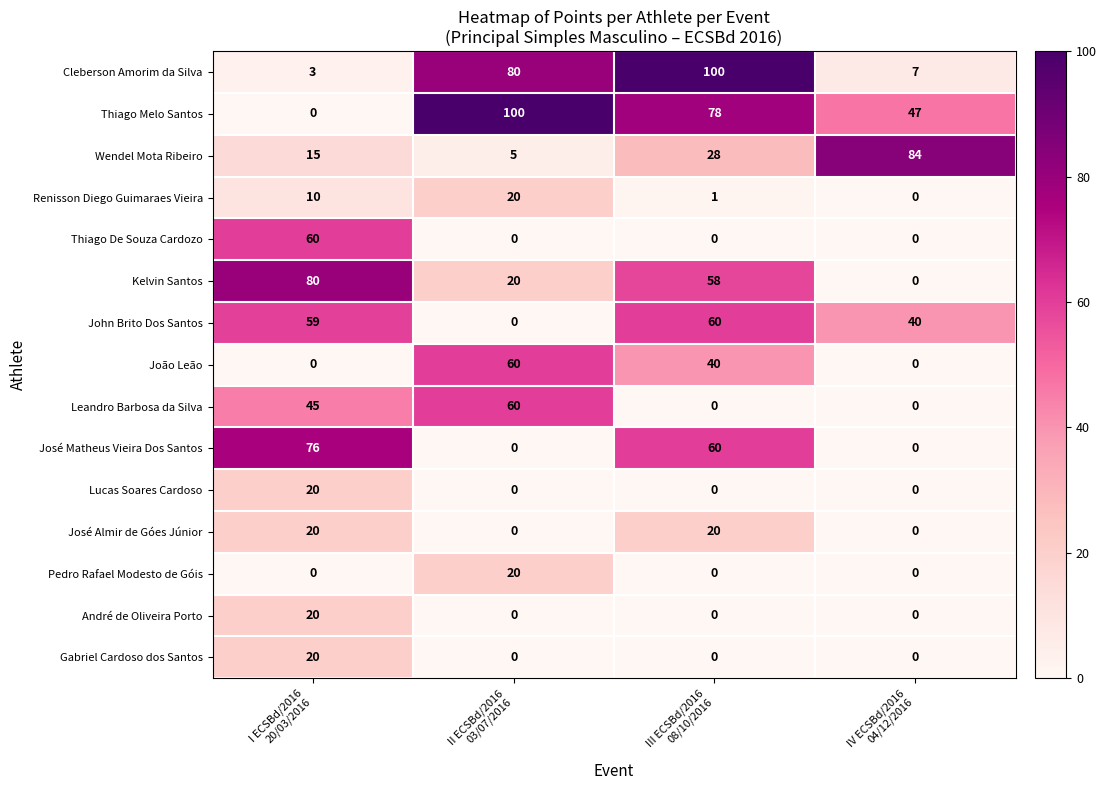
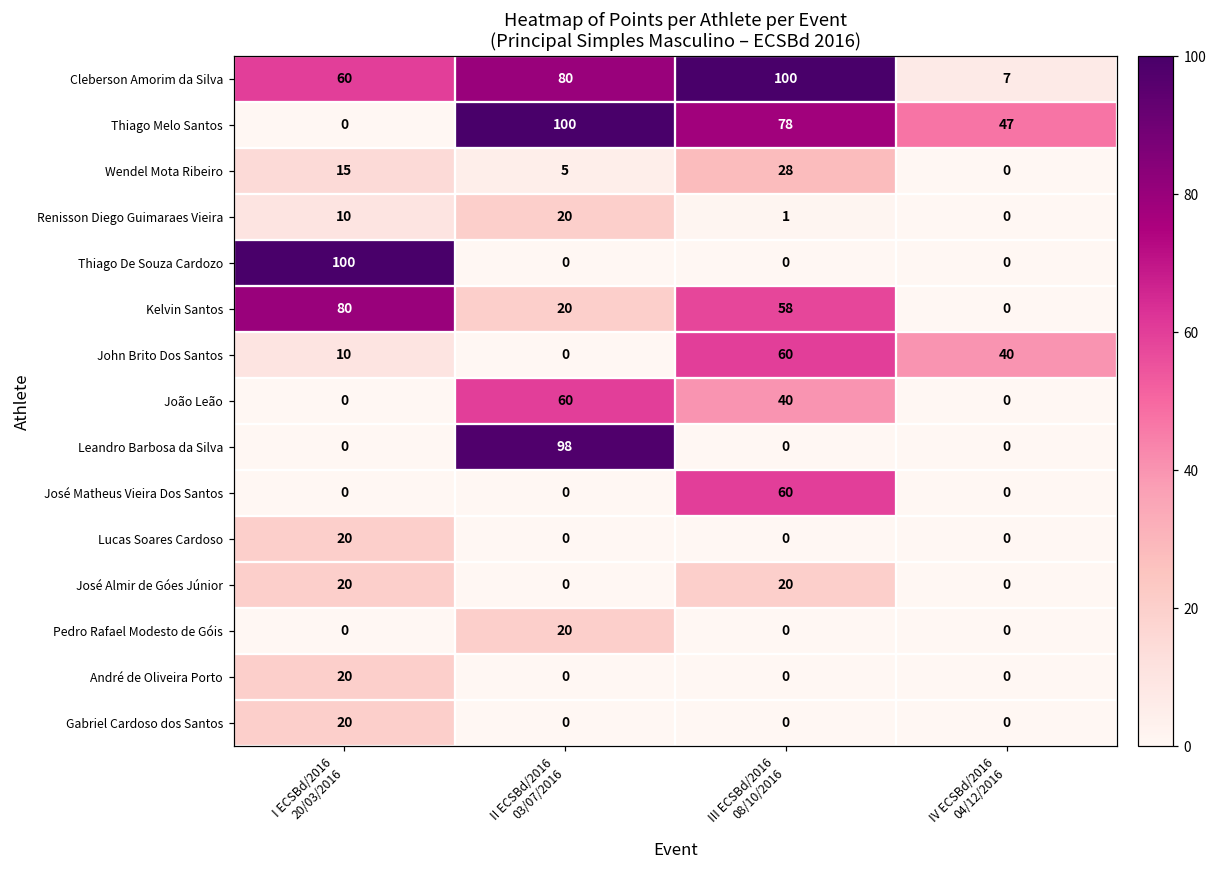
  {
    "Cleberson Amorim da Silva": {
-     "I ECSBd/2016 20/03/2016": 3,
+     "I ECSBd/2016 20/03/2016": 60,
      "II ECSBd/2016 03/07/2016": 80,
      "III ECSBd/2016 08/10/2016": 100,
      "IV ECSBd/2016 04/12/2016": 7
    },
    "Thiago Melo Santos": {
      "I ECSBd/2016 20/03/2016": 0,
      "II ECSBd/2016 03/07/2016": 100,
      "III ECSBd/2016 08/10/2016": 78,
      "IV ECSBd/2016 04/12/2016": 47
    },
    "Wendel Mota Ribeiro": {
      "I ECSBd/2016 20/03/2016": 15,
      "II ECSBd/2016 03/07/2016": 5,
      "III ECSBd/2016 08/10/2016": 28,
-     "IV ECSBd/2016 04/12/2016": 84
+     "IV ECSBd/2016 04/12/2016": 0
    },
    "Renisson Diego Guimaraes Vieira": {
      "I ECSBd/2016 20/03/2016": 10,
      "II ECSBd/2016 03/07/2016": 20,
      "III ECSBd/2016 08/10/2016": 1,
      "IV ECSBd/2016 04/12/2016": 0
    },
    "Thiago De Souza Cardozo": {
-     "I ECSBd/2016 20/03/2016": 60,
+     "I ECSBd/2016 20/03/2016": 100,
      "II ECSBd/2016 03/07/2016": 0,
      "III ECSBd/2016 08/10/2016": 0,
      "IV ECSBd/2016 04/12/2016": 0
    },
    "Kelvin Santos": {
      "I ECSBd/2016 20/03/2016": 80,
      "II ECSBd/2016 03/07/2016": 20,
      "III ECSBd/2016 08/10/2016": 58,
      "IV ECSBd/2016 04/12/2016": 0
    },
    "John Brito Dos Santos": {
-     "I ECSBd/2016 20/03/2016": 59,
+     "I ECSBd/2016 20/03/2016": 10,
      "II ECSBd/2016 03/07/2016": 0,
      "III ECSBd/2016 08/10/2016": 60,
      "IV ECSBd/2016 04/12/2016": 40
    },
    "João Leão": {
      "I ECSBd/2016 20/03/2016": 0,
      "II ECSBd/2016 03/07/2016": 60,
      "III ECSBd/2016 08/10/2016": 40,
      "IV ECSBd/2016 04/12/2016": 0
    },
    "Leandro Barbosa da Silva": {
-     "I ECSBd/2016 20/03/2016": 45,
-     "II ECSBd/2016 03/07/2016": 60,
+     "I ECSBd/2016 20/03/2016": 0,
+     "II ECSBd/2016 03/07/2016": 98,
      "III ECSBd/2016 08/10/2016": 0,
      "IV ECSBd/2016 04/12/2016": 0
    },
    "José Matheus Vieira Dos Santos": {
-     "I ECSBd/2016 20/03/2016": 76,
+     "I ECSBd/2016 20/03/2016": 0,
      "II ECSBd/2016 03/07/2016": 0,
      "III ECSBd/2016 08/10/2016": 60,
      "IV ECSBd/2016 04/12/2016": 0
    },
    "Lucas Soares Cardoso": {
      "I ECSBd/2016 20/03/2016": 20,
      "II ECSBd/2016 03/07/2016": 0,
      "III ECSBd/2016 08/10/2016": 0,
      "IV ECSBd/2016 04/12/2016": 0
    },
    "José Almir de Góes Júnior": {
      "I ECSBd/2016 20/03/2016": 20,
      "II ECSBd/2016 03/07/2016": 0,
      "III ECSBd/2016 08/10/2016": 20,
      "IV ECSBd/2016 04/12/2016": 0
    },
    "Pedro Rafael Modesto de Góis": {
      "I ECSBd/2016 20/03/2016": 0,
      "II ECSBd/2016 03/07/2016": 20,
      "III ECSBd/2016 08/10/2016": 0,
      "IV ECSBd/2016 04/12/2016": 0
    },
    "André de Oliveira Porto": {
      "I ECSBd/2016 20/03/2016": 20,
      "II ECSBd/2016 03/07/2016": 0,
      "III ECSBd/2016 08/10/2016": 0,
      "IV ECSBd/2016 04/12/2016": 0
    },
    "Gabriel Cardoso dos Santos": {
      "I ECSBd/2016 20/03/2016": 20,
      "II ECSBd/2016 03/07/2016": 0,
      "III ECSBd/2016 08/10/2016": 0,
      "IV ECSBd/2016 04/12/2016": 0
    }
  }
